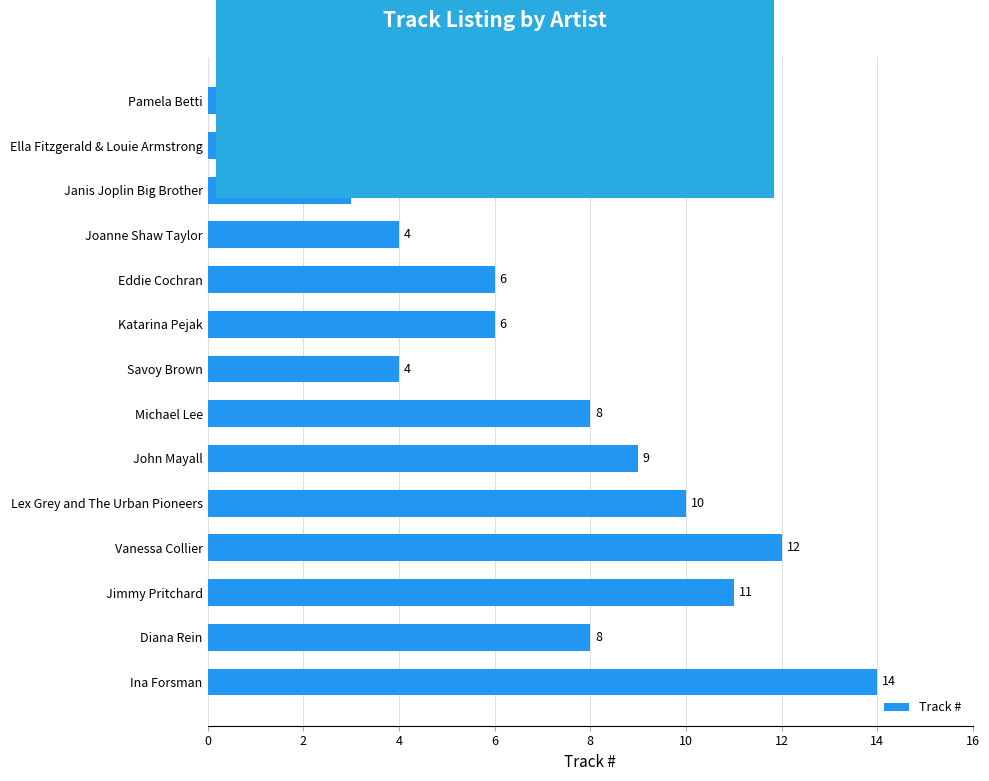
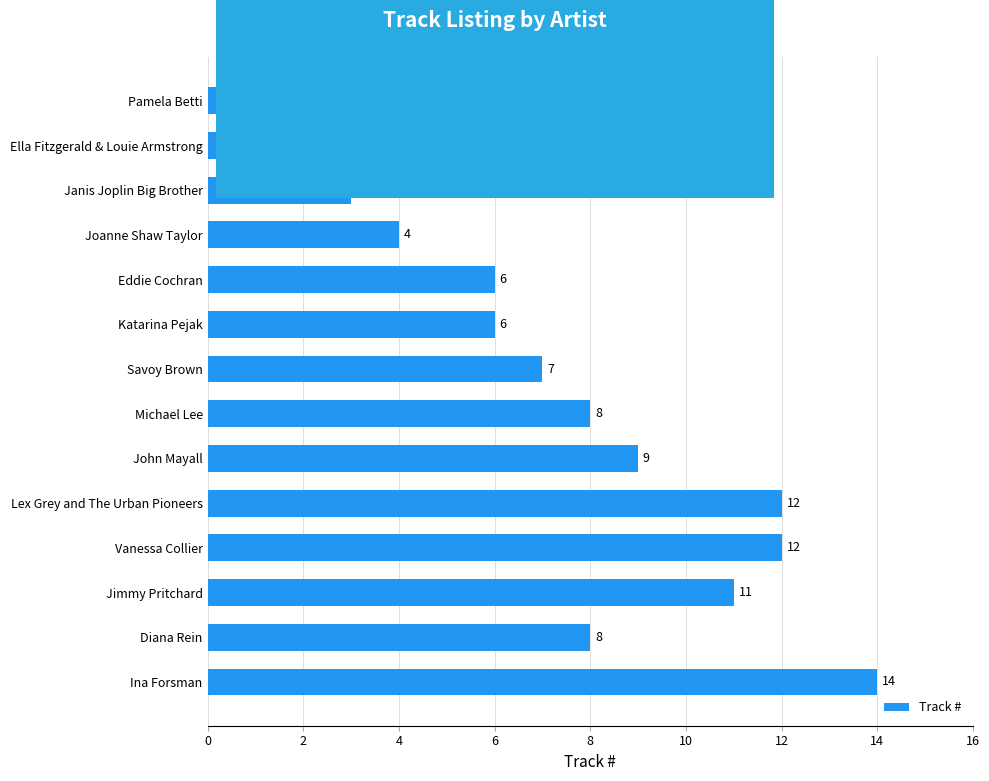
  {
    "Joanne Shaw Taylor": 4,
    "Eddie Cochran": 6,
    "Katarina Pejak": 6,
-   "Savoy Brown": 4,
+   "Savoy Brown": 7,
    "Michael Lee": 8,
    "John Mayall": 9,
-   "Lex Grey and The Urban Pioneers": 10,
+   "Lex Grey and The Urban Pioneers": 12,
    "Vanessa Collier": 12,
    "Jimmy Pritchard": 11,
    "Diana Rein": 8,
    "Ina Forsman": 14
  }
